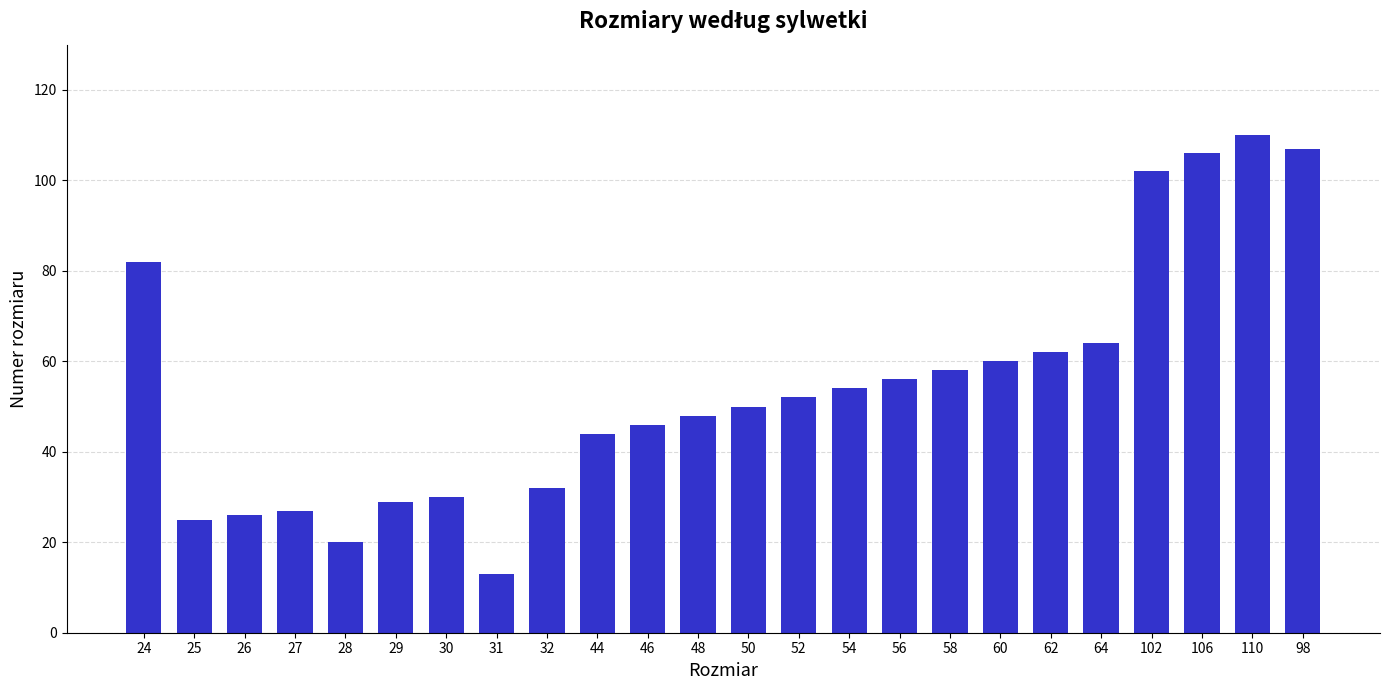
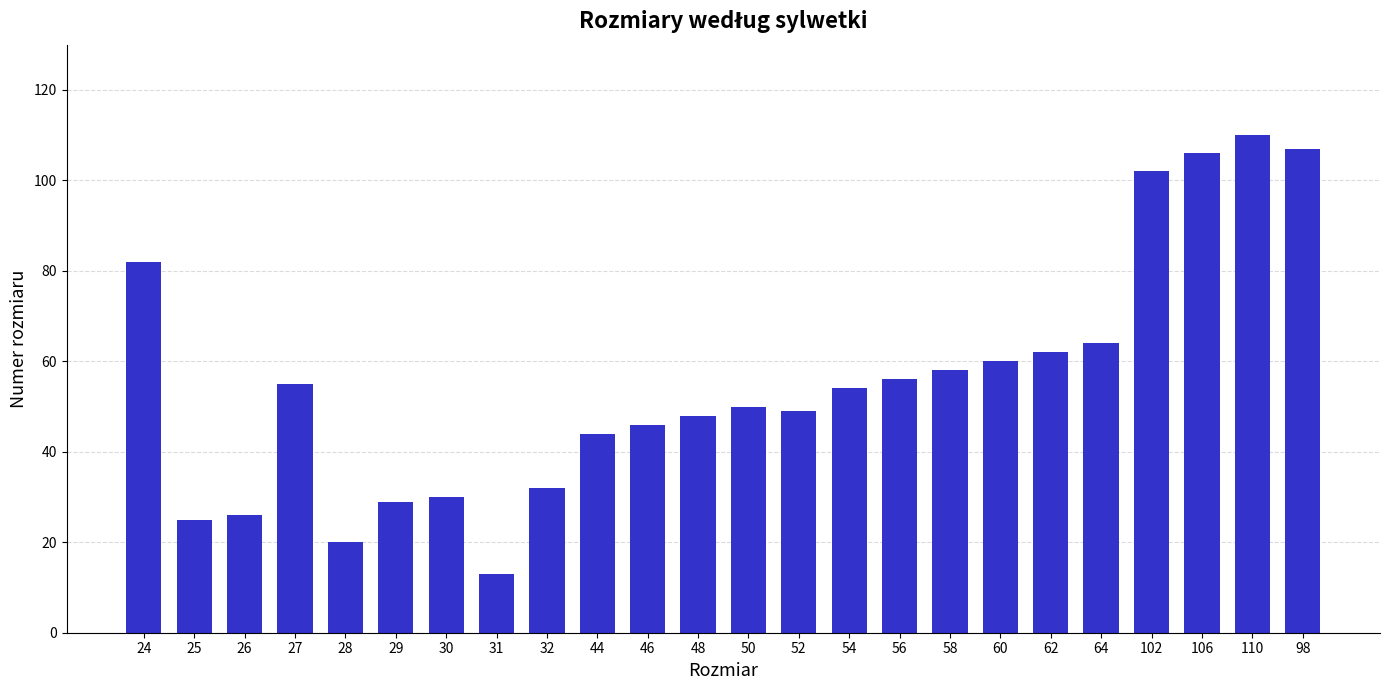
  {
    "24": 82,
    "25": 25,
    "26": 26,
-   "27": 27,
+   "27": 55,
    "28": 20,
    "29": 29,
    "30": 30,
    "31": 13,
    "32": 32,
    "44": 44,
    "46": 46,
    "48": 48,
    "50": 50,
-   "52": 52,
+   "52": 49,
    "54": 54,
    "56": 56,
    "58": 58,
    "60": 60,
    "62": 62,
    "64": 64,
    "102": 102,
    "106": 106,
    "110": 110,
    "98": 107
  }
